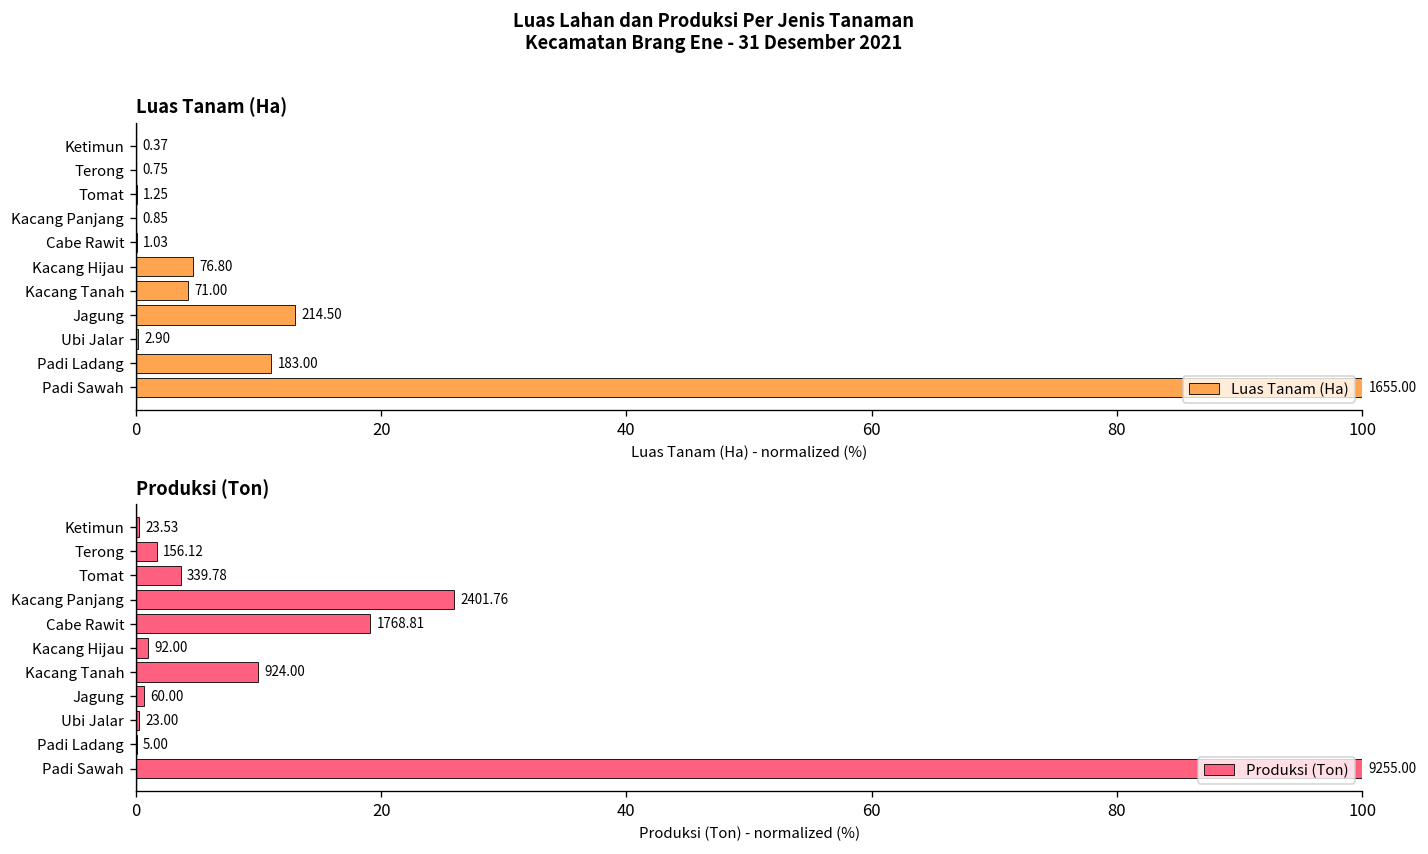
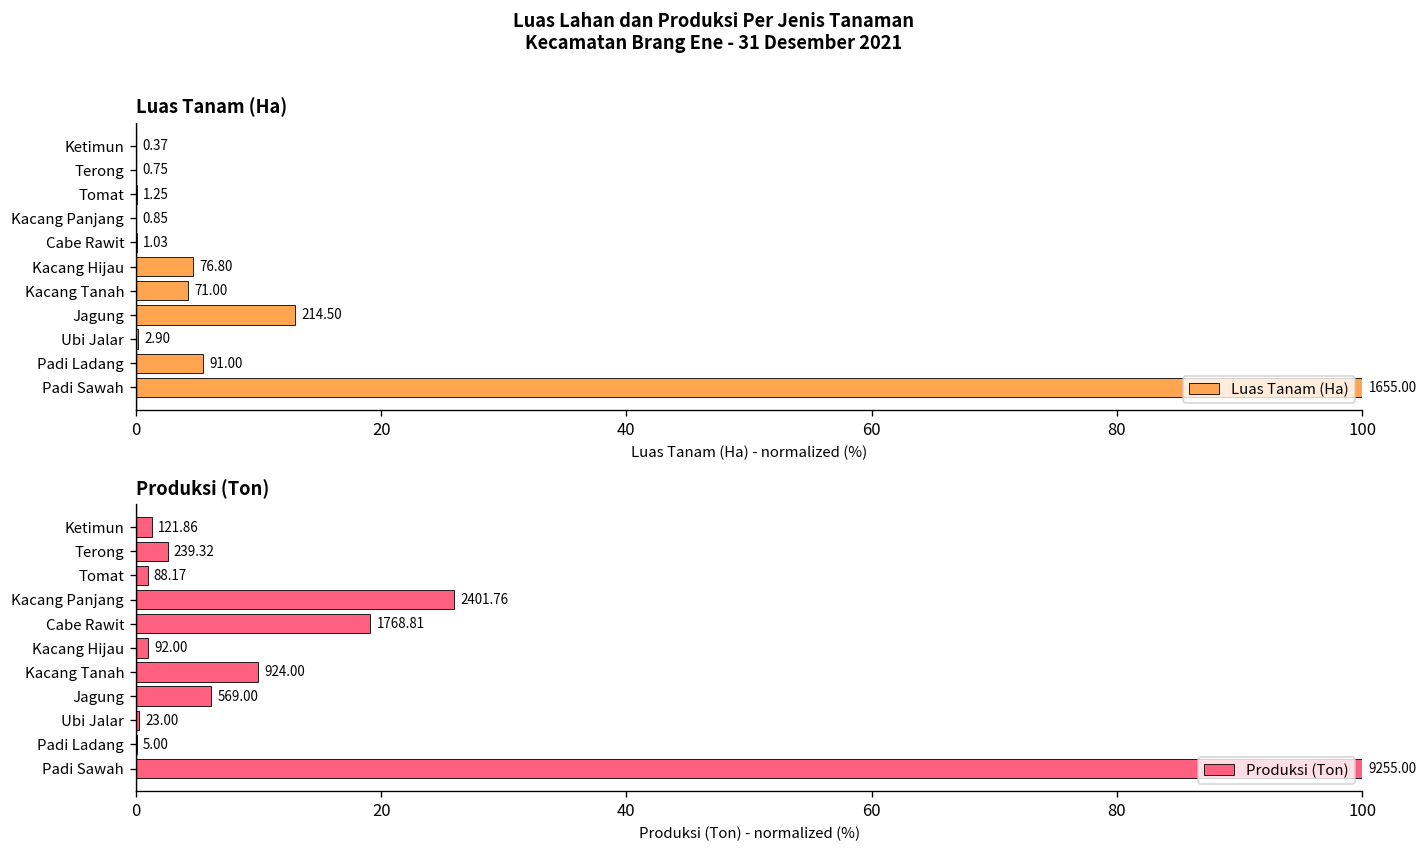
  {
    "Luas Tanam (Ha)": {
-     "Padi Ladang": 183.00
+     "Padi Ladang": 91.00
    },
    "Produksi (Ton)": {
-     "Ketimun": 23.53,
-     "Terong": 156.12,
-     "Tomat": 339.78,
-     "Jagung": 60.00
+     "Ketimun": 121.86,
+     "Terong": 239.32,
+     "Tomat": 88.17,
+     "Jagung": 569.00
    }
  }
